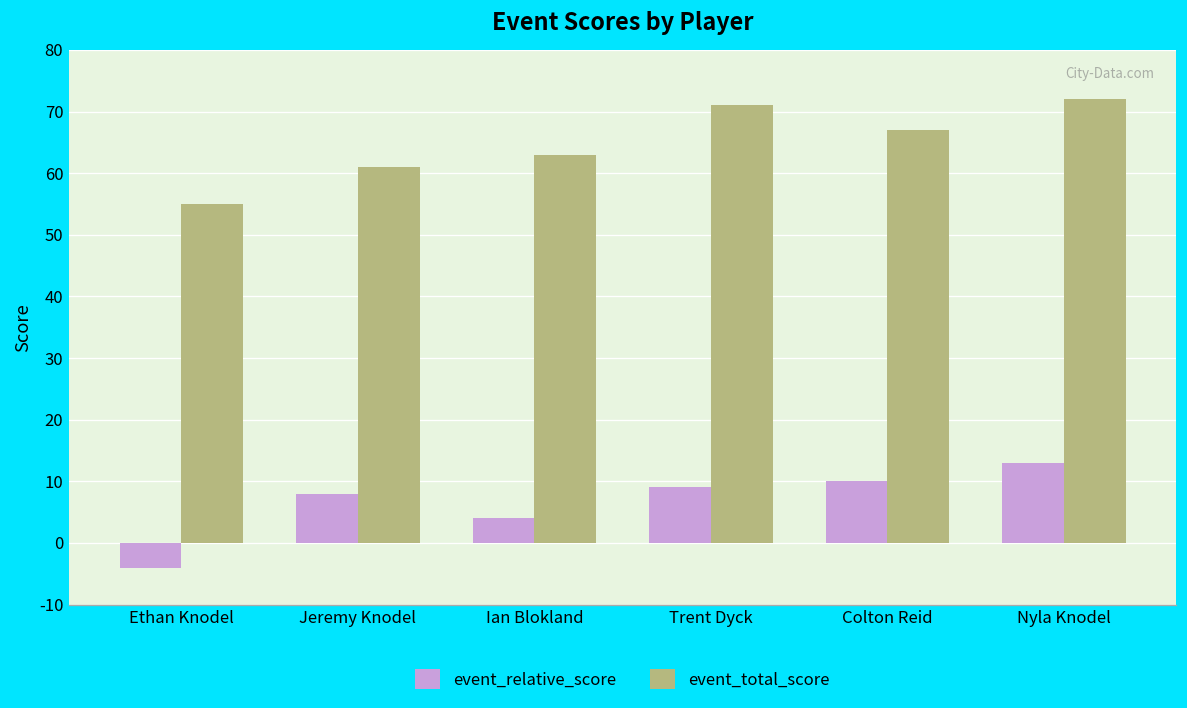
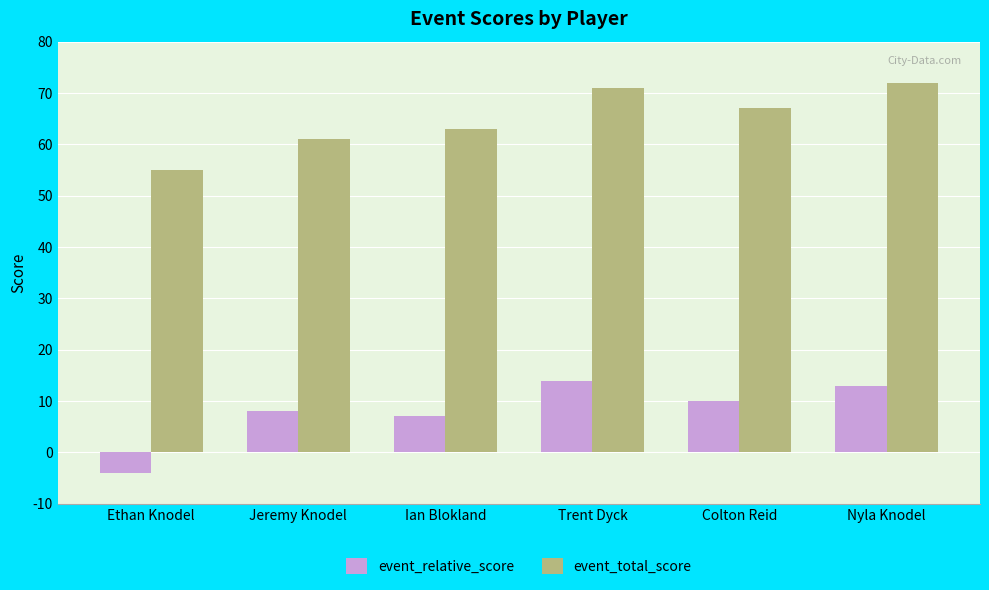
  {
    "event_relative_score": {
      "Ethan Knodel": -4,
      "Jeremy Knodel": 8,
-     "Ian Blokland": 4,
-     "Trent Dyck": 9,
+     "Ian Blokland": 7,
+     "Trent Dyck": 14,
      "Colton Reid": 10,
      "Nyla Knodel": 13
    },
    "event_total_score": {
      "Ethan Knodel": 55,
      "Jeremy Knodel": 61,
      "Ian Blokland": 63,
      "Trent Dyck": 71,
      "Colton Reid": 67,
      "Nyla Knodel": 72
    }
  }
